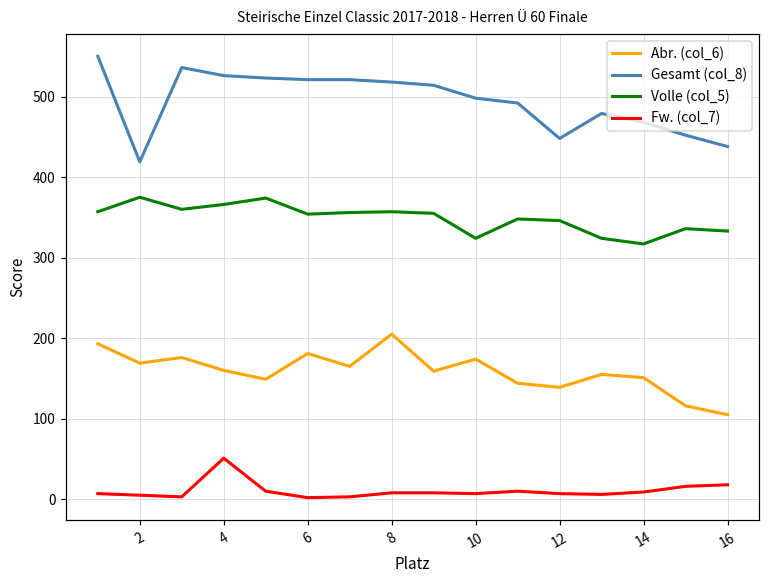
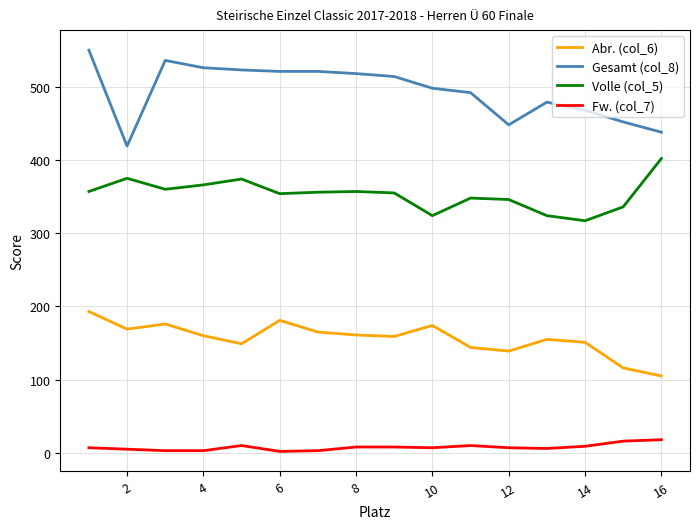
  {
    "Abr. (col_6)": {
      "2": 170,
      "4": 160,
      "6": 180,
-     "8": 210,
+     "8": 160,
      "10": 170,
      "12": 140,
      "14": 150,
      "16": 110
    },
    "Gesamt (col_8)": {
      "2": 420,
      "4": 530,
      "6": 520,
      "8": 520,
      "10": 500,
      "12": 450,
      "16": 440
    },
    "Volle (col_5)": {
      "2": 380,
      "4": 370,
      "6": 350,
      "8": 360,
      "10": 320,
      "12": 350,
      "14": 320,
-     "16": 330
+     "16": 400
    },
    "Fw. (col_7)": {
      "2": 10,
-     "4": 50,
+     "4": 0,
      "6": 0,
      "8": 10,
      "10": 10,
      "12": 10,
      "14": 10,
      "16": 20
    }
  }
